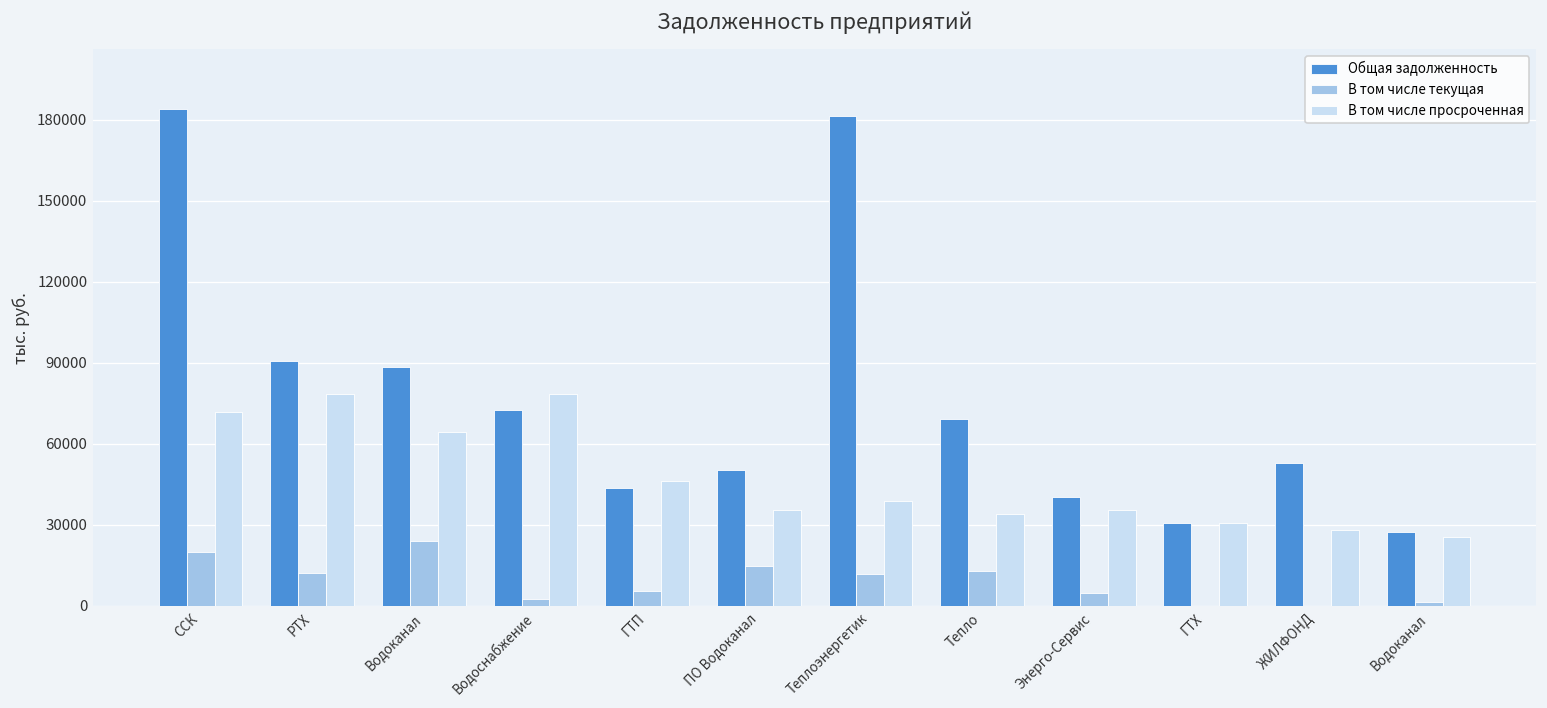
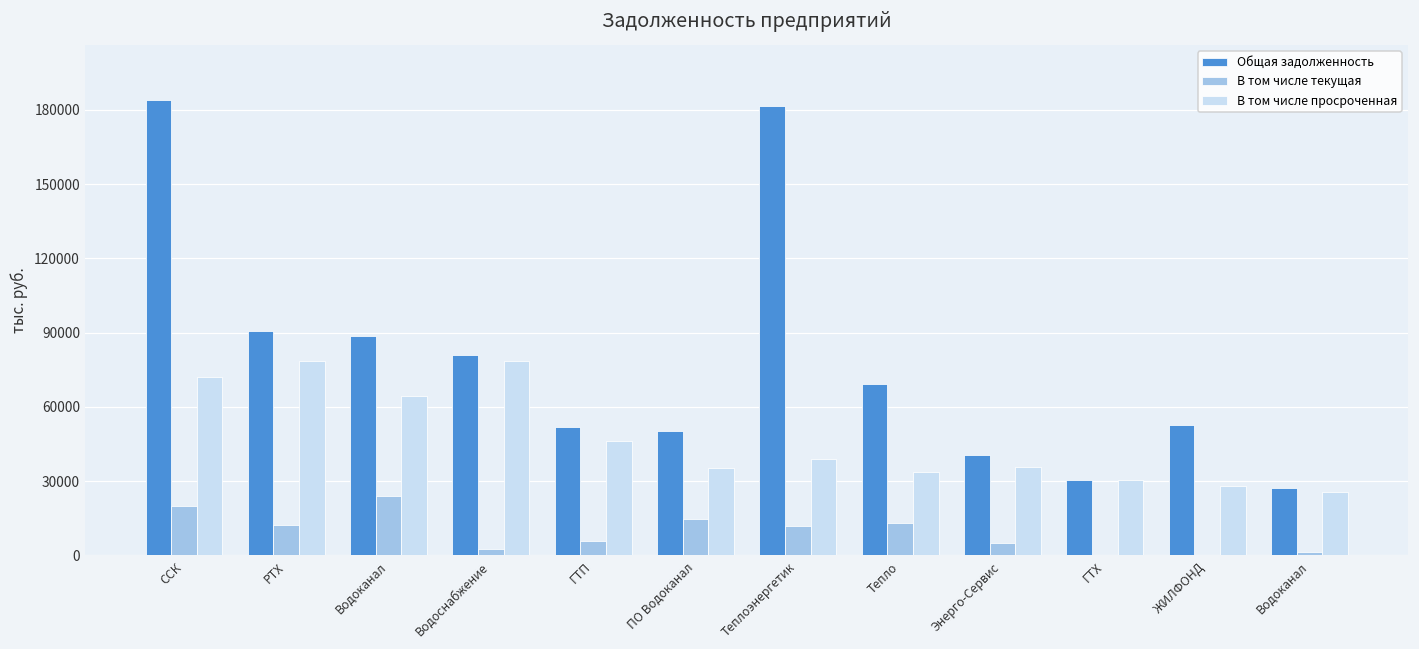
  {
    "Общая задолженность": {
      "ССК": 184000,
      "РТХ": 91000,
-     "Водоснабжение": 73000,
-     "ГТП": 44000,
+     "Водоснабжение": 81000,
+     "ГТП": 52000,
      "ПО Водоканал": 50000,
      "Теплоэнергетик": 181000,
      "Тепло": 69000,
      "Энерго-Сервис": 40000,
      "ГТХ": 31000,
      "ЖИЛФОНД": 53000
    }
  }
